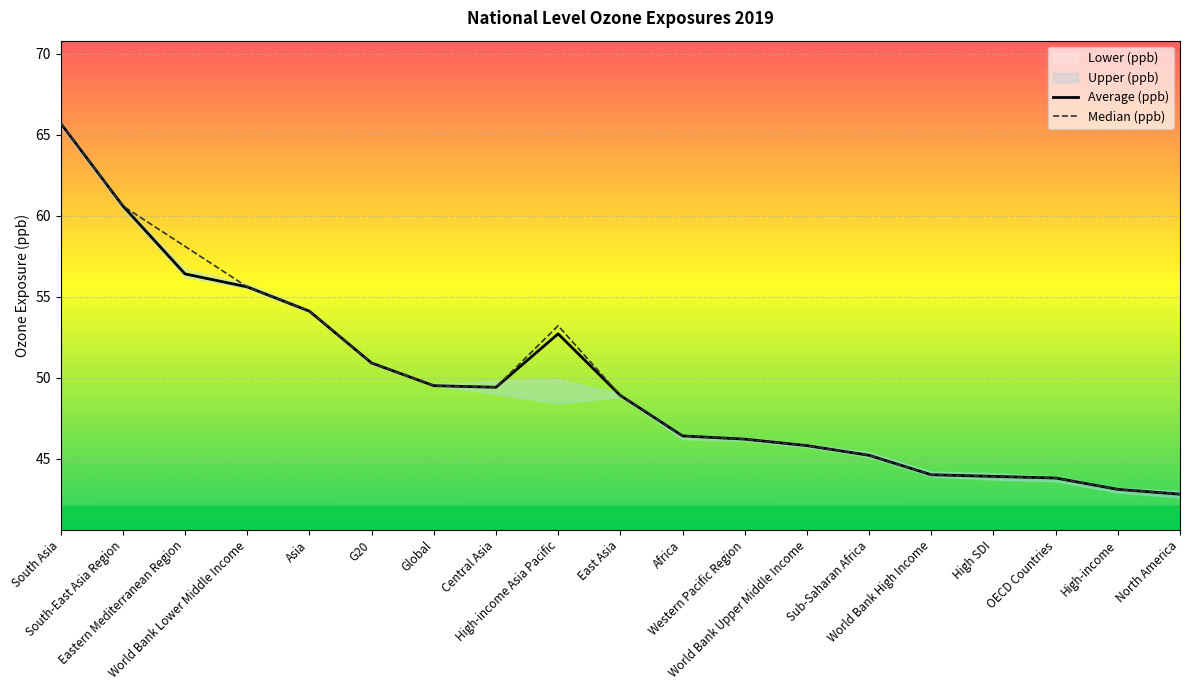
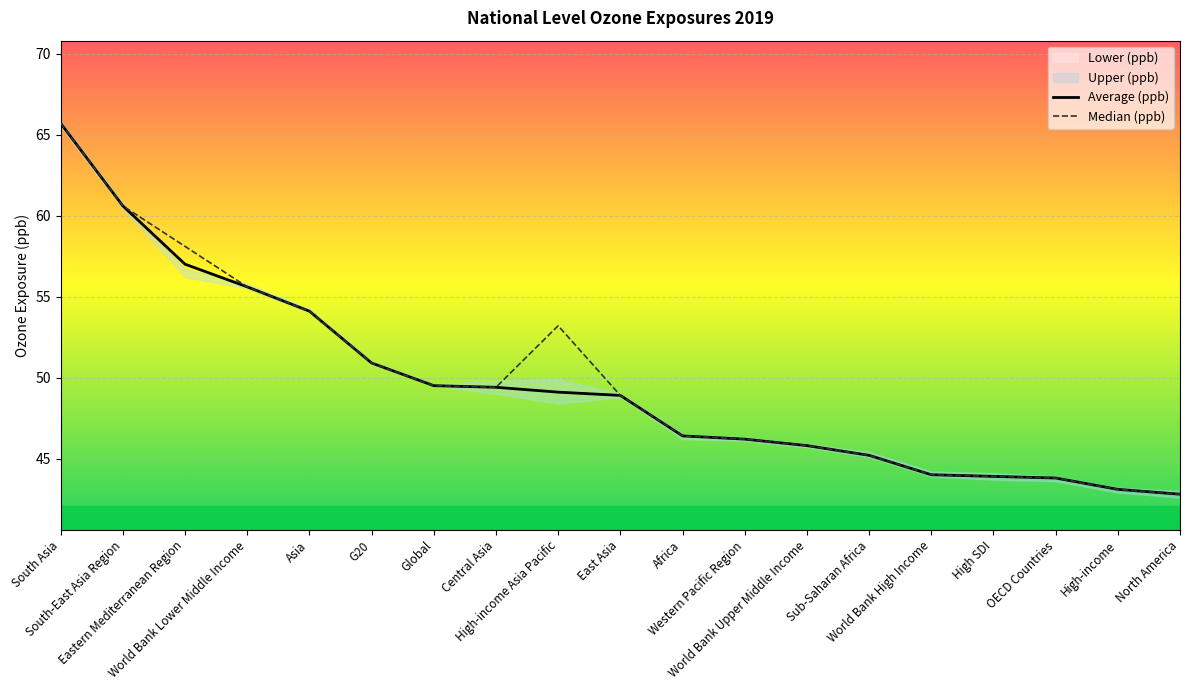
  {
    "Average (ppb)": {
-     "Eastern Mediterranean Region": 56.4,
-     "High-income Asia Pacific": 52.7
+     "Eastern Mediterranean Region": 57.0,
+     "High-income Asia Pacific": 49.1
    },
    "Median (ppb)": {
      "Eastern Mediterranean Region": 58.1,
      "High-income Asia Pacific": 53.2
    }
  }
